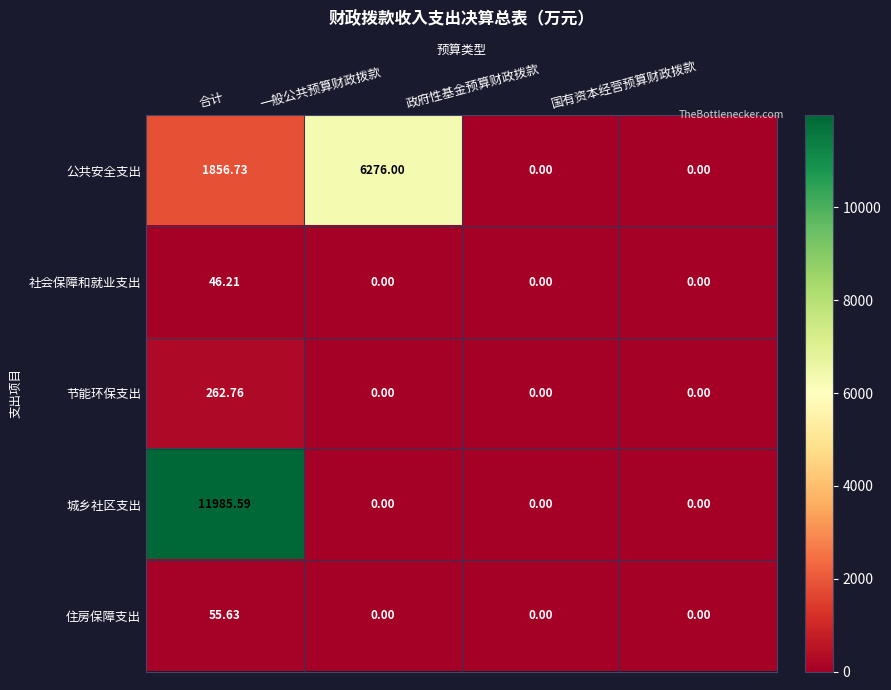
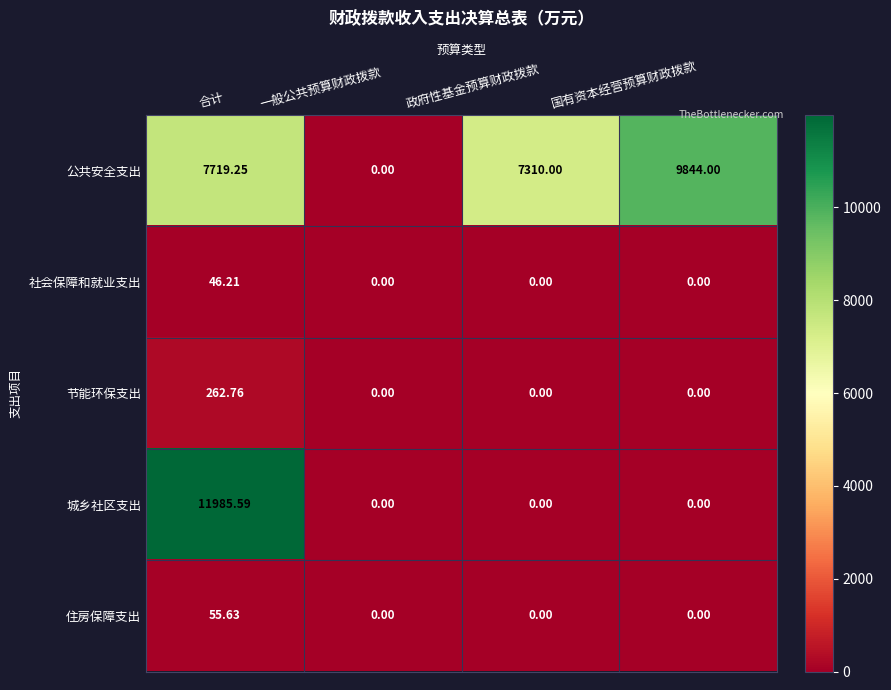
  {
    "公共安全支出": {
-     "合计": 1856.73,
-     "一般公共预算财政拨款": 6276.00,
-     "政府性基金预算财政拨款": 0.00,
-     "国有资本经营预算财政拨款": 0.00
+     "合计": 7719.25,
+     "一般公共预算财政拨款": 0.00,
+     "政府性基金预算财政拨款": 7310.00,
+     "国有资本经营预算财政拨款": 9844.00
    },
    "社会保障和就业支出": {
      "合计": 46.21,
      "一般公共预算财政拨款": 0.00,
      "政府性基金预算财政拨款": 0.00,
      "国有资本经营预算财政拨款": 0.00
    },
    "节能环保支出": {
      "合计": 262.76,
      "一般公共预算财政拨款": 0.00,
      "政府性基金预算财政拨款": 0.00,
      "国有资本经营预算财政拨款": 0.00
    },
    "城乡社区支出": {
      "合计": 11985.59,
      "一般公共预算财政拨款": 0.00,
      "政府性基金预算财政拨款": 0.00,
      "国有资本经营预算财政拨款": 0.00
    },
    "住房保障支出": {
      "合计": 55.63,
      "一般公共预算财政拨款": 0.00,
      "政府性基金预算财政拨款": 0.00,
      "国有资本经营预算财政拨款": 0.00
    }
  }
